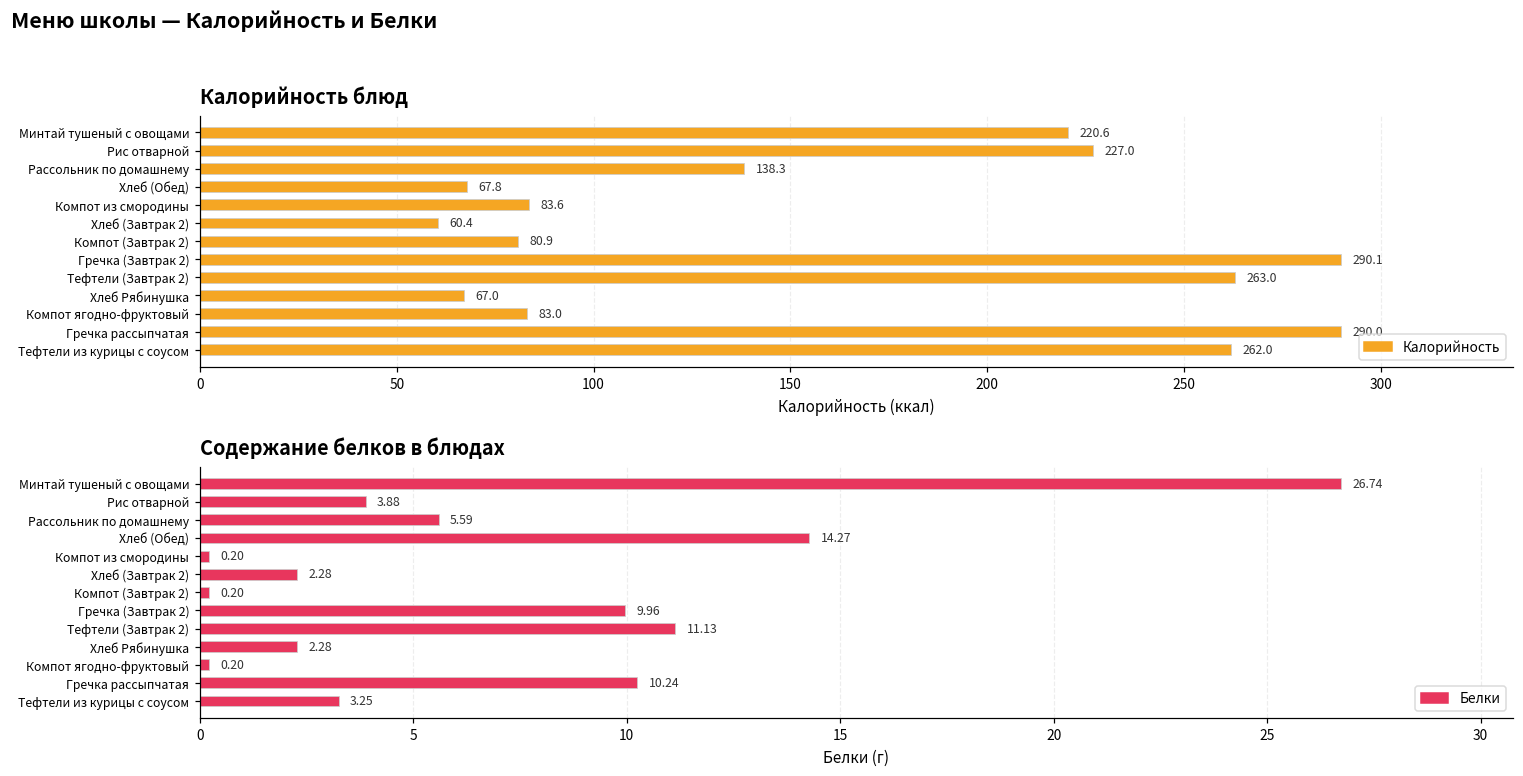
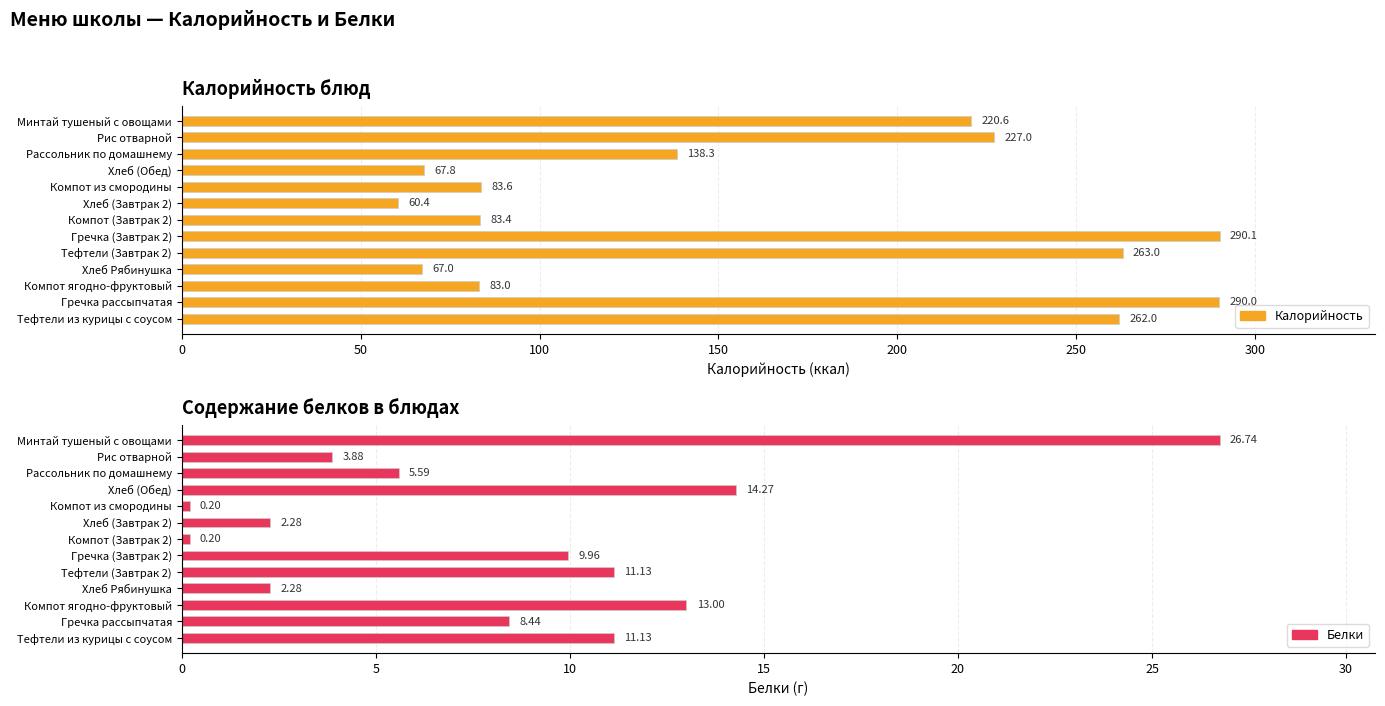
  {
    "Калорийность блюд": {
      "Минтай тушеный с овощами": 220.6,
      "Рис отварной": 227.0,
      "Рассольник по домашнему": 138.3,
      "Хлеб (Обед)": 67.8,
      "Компот из смородины": 83.6,
      "Хлеб (Завтрак 2)": 60.4,
-     "Компот (Завтрак 2)": 80.9,
+     "Компот (Завтрак 2)": 83.4,
      "Гречка (Завтрак 2)": 290.1,
      "Тефтели (Завтрак 2)": 263.0,
      "Хлеб Рябинушка": 67.0,
      "Компот ягодно-фруктовый": 83.0,
      "Тефтели из курицы с соусом": 262.0
    },
    "Содержание белков в блюдах": {
      "Минтай тушеный с овощами": 26.74,
      "Рис отварной": 3.88,
      "Рассольник по домашнему": 5.59,
      "Хлеб (Обед)": 14.27,
      "Компот из смородины": 0.20,
      "Хлеб (Завтрак 2)": 2.28,
      "Компот (Завтрак 2)": 0.20,
      "Гречка (Завтрак 2)": 9.96,
      "Тефтели (Завтрак 2)": 11.13,
      "Хлеб Рябинушка": 2.28,
-     "Компот ягодно-фруктовый": 0.20,
-     "Гречка рассыпчатая": 10.24,
-     "Тефтели из курицы с соусом": 3.25
+     "Компот ягодно-фруктовый": 13.00,
+     "Гречка рассыпчатая": 8.44,
+     "Тефтели из курицы с соусом": 11.13
    }
  }
